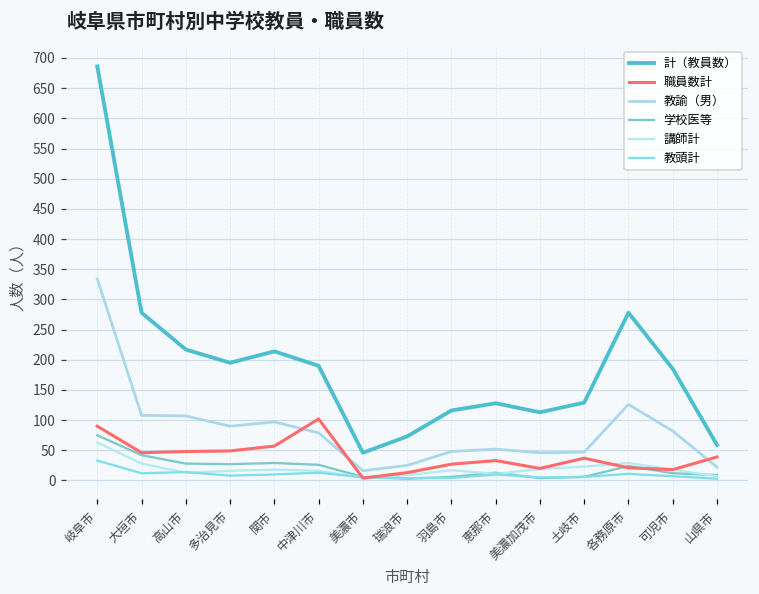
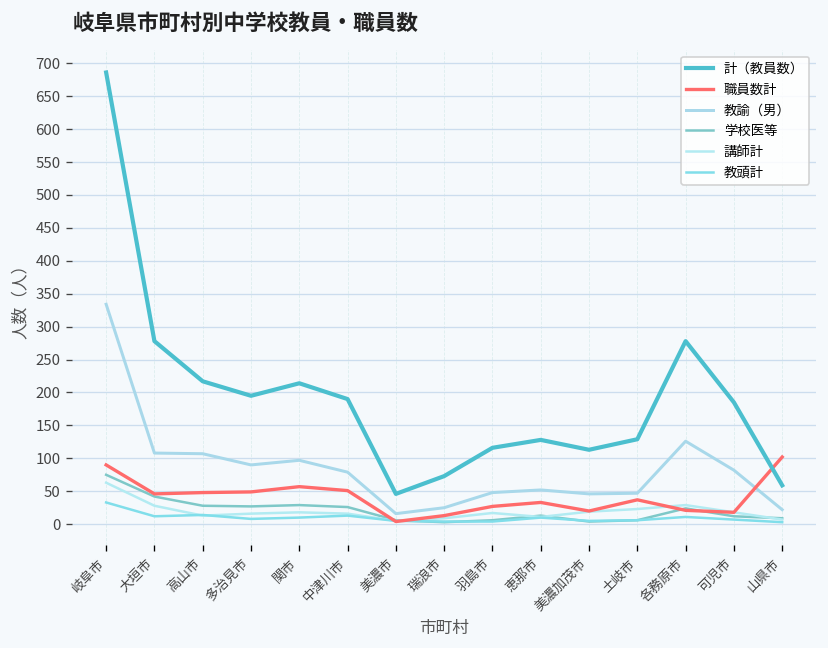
  {
    "職員数計": {
      "岐阜市": 90,
      "高山市": 50,
      "多治見市": 50,
      "関市": 60,
-     "中津川市": 100,
+     "中津川市": 50,
      "羽島市": 30,
      "恵那市": 30,
      "土岐市": 40,
-     "山県市": 40
+     "山県市": 100
    }
  }
